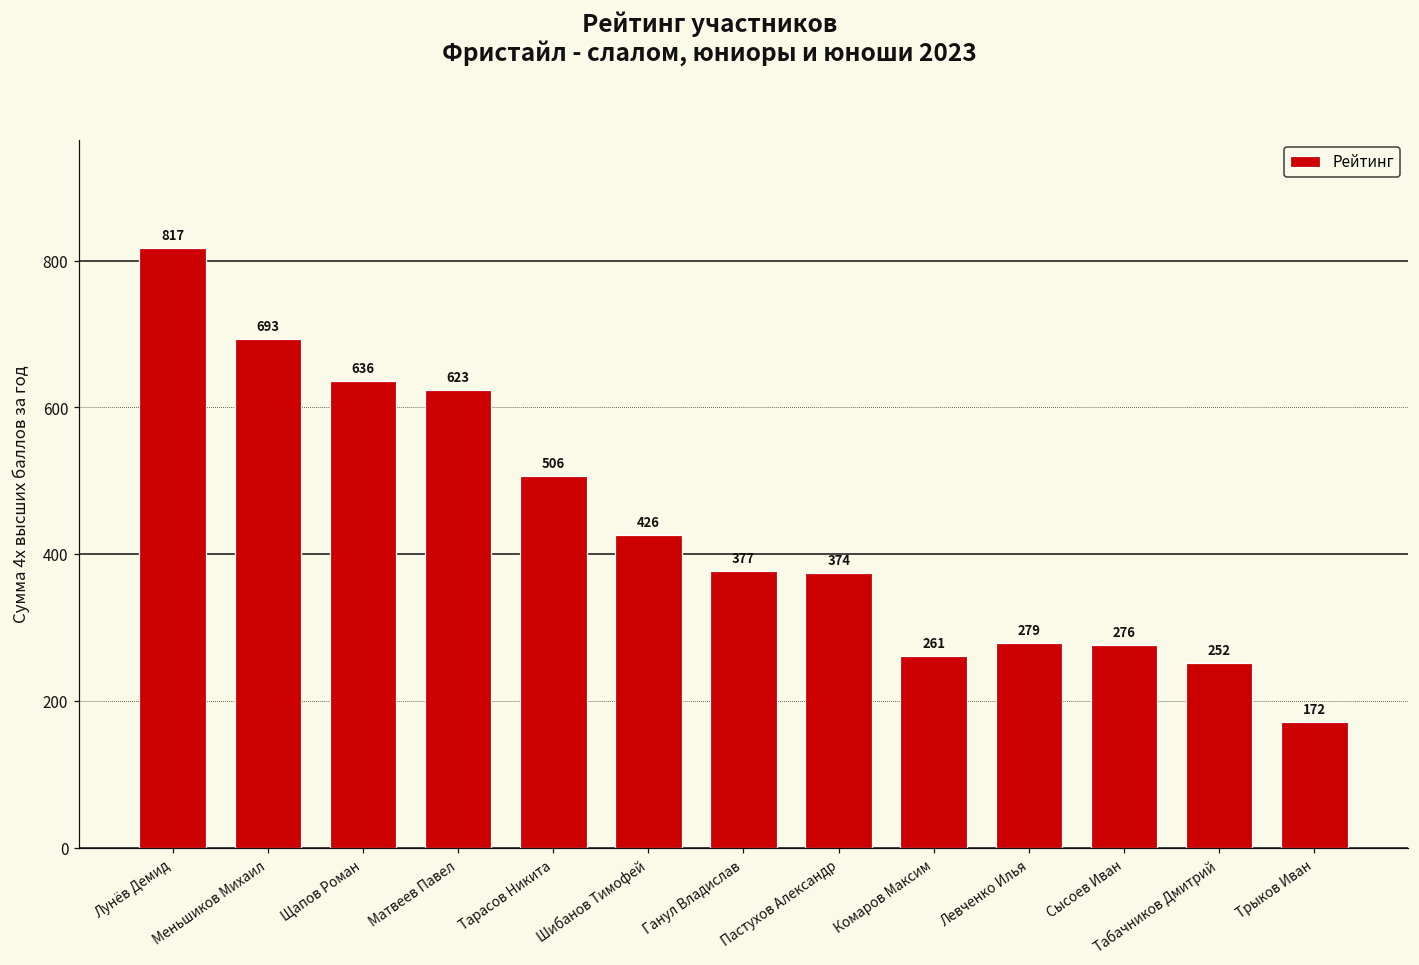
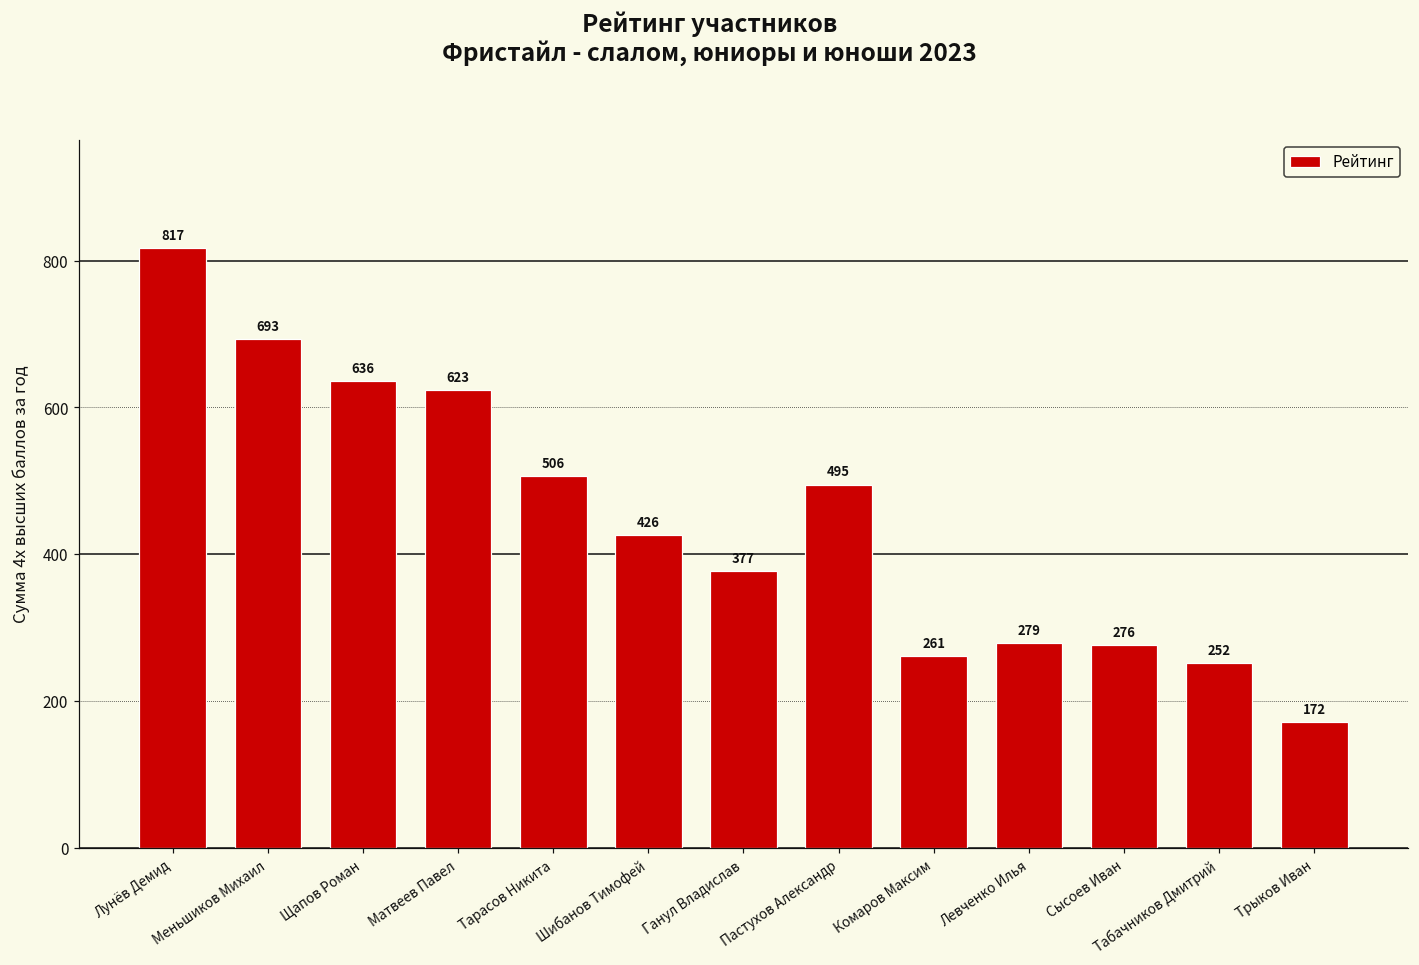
  {
    "Лунёв Демид": 817,
    "Меньшиков Михаил": 693,
    "Щапов Роман": 636,
    "Матвеев Павел": 623,
    "Тарасов Никита": 506,
    "Шибанов Тимофей": 426,
    "Ганул Владислав": 377,
-   "Пастухов Александр": 374,
+   "Пастухов Александр": 495,
    "Комаров Максим": 261,
    "Левченко Илья": 279,
    "Сысоев Иван": 276,
    "Табачников Дмитрий": 252,
    "Трыков Иван": 172
  }
